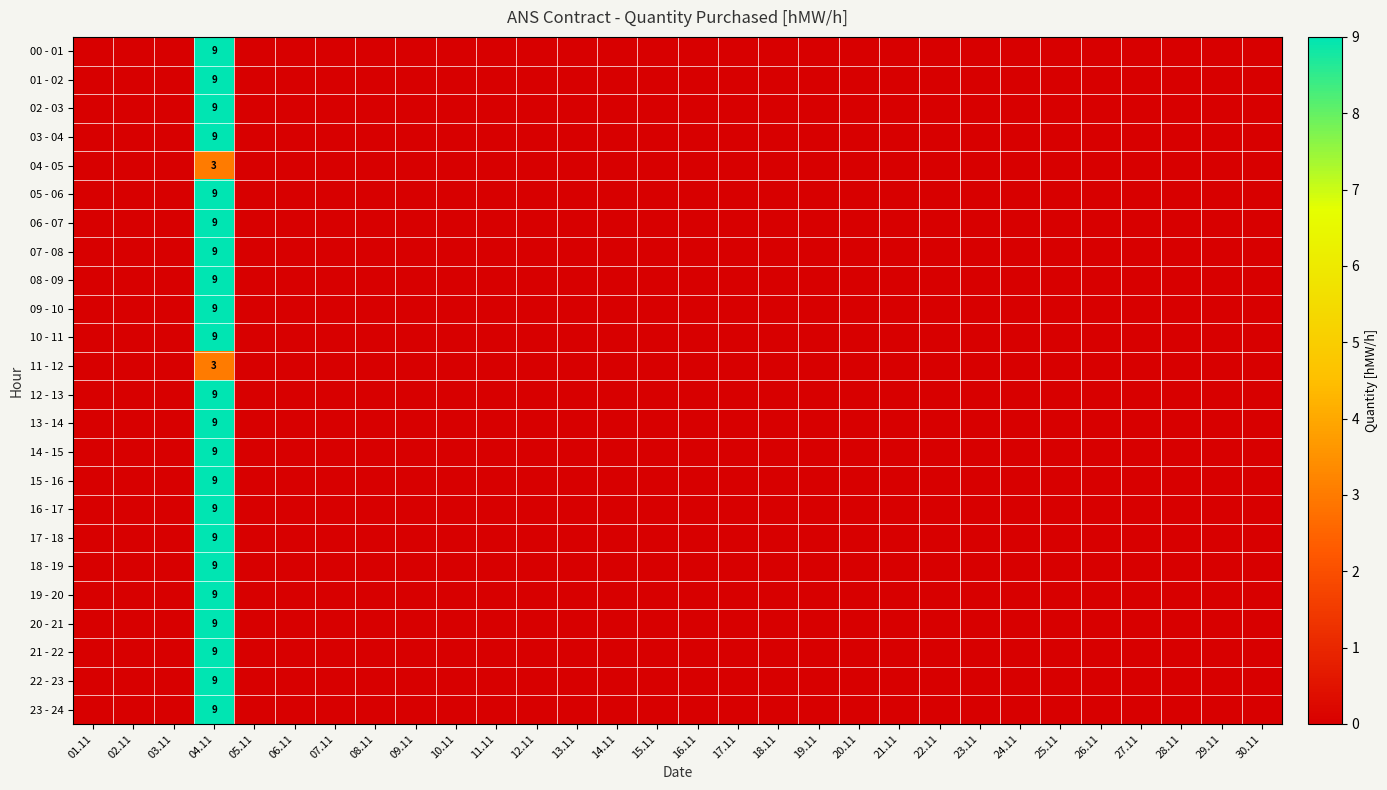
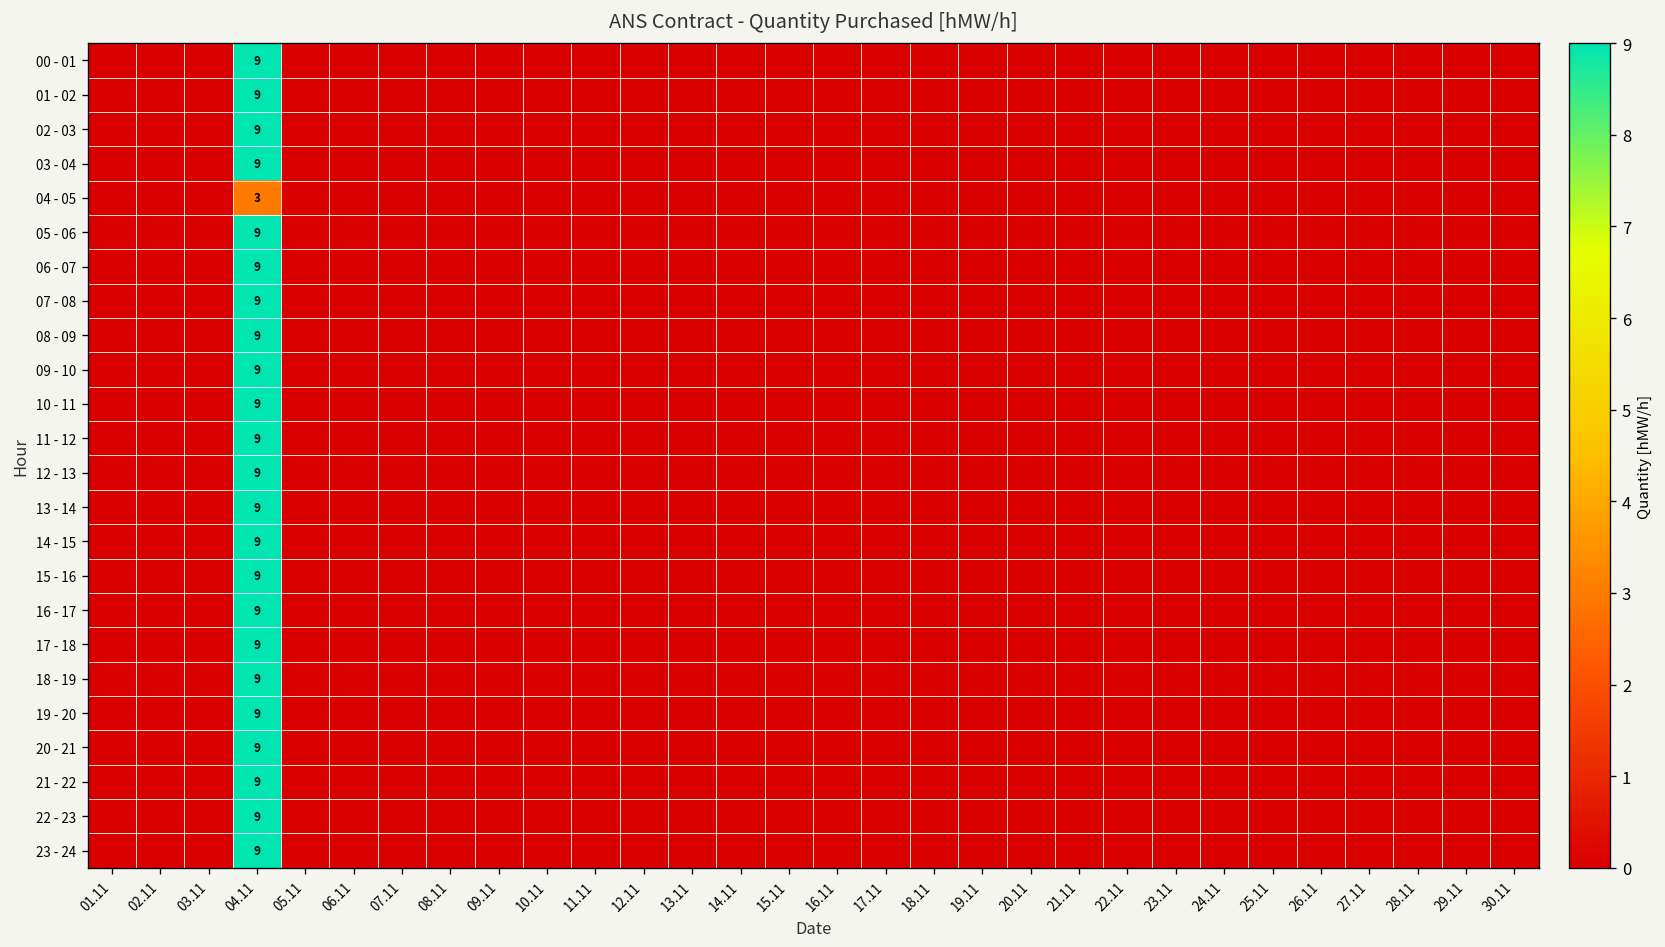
  {
    "00 - 01": {
      "04.11": 9
    },
    "01 - 02": {
      "04.11": 9
    },
    "02 - 03": {
      "04.11": 9
    },
    "03 - 04": {
      "04.11": 9
    },
    "04 - 05": {
      "04.11": 3
    },
    "05 - 06": {
      "04.11": 9
    },
    "06 - 07": {
      "04.11": 9
    },
    "07 - 08": {
      "04.11": 9
    },
    "08 - 09": {
      "04.11": 9
    },
    "09 - 10": {
      "04.11": 9
    },
    "10 - 11": {
      "04.11": 9
    },
    "11 - 12": {
-     "04.11": 3
+     "04.11": 9
    },
    "12 - 13": {
      "04.11": 9
    },
    "13 - 14": {
      "04.11": 9
    },
    "14 - 15": {
      "04.11": 9
    },
    "15 - 16": {
      "04.11": 9
    },
    "16 - 17": {
      "04.11": 9
    },
    "17 - 18": {
      "04.11": 9
    },
    "18 - 19": {
      "04.11": 9
    },
    "19 - 20": {
      "04.11": 9
    },
    "20 - 21": {
      "04.11": 9
    },
    "21 - 22": {
      "04.11": 9
    },
    "22 - 23": {
      "04.11": 9
    },
    "23 - 24": {
      "04.11": 9
    }
  }
